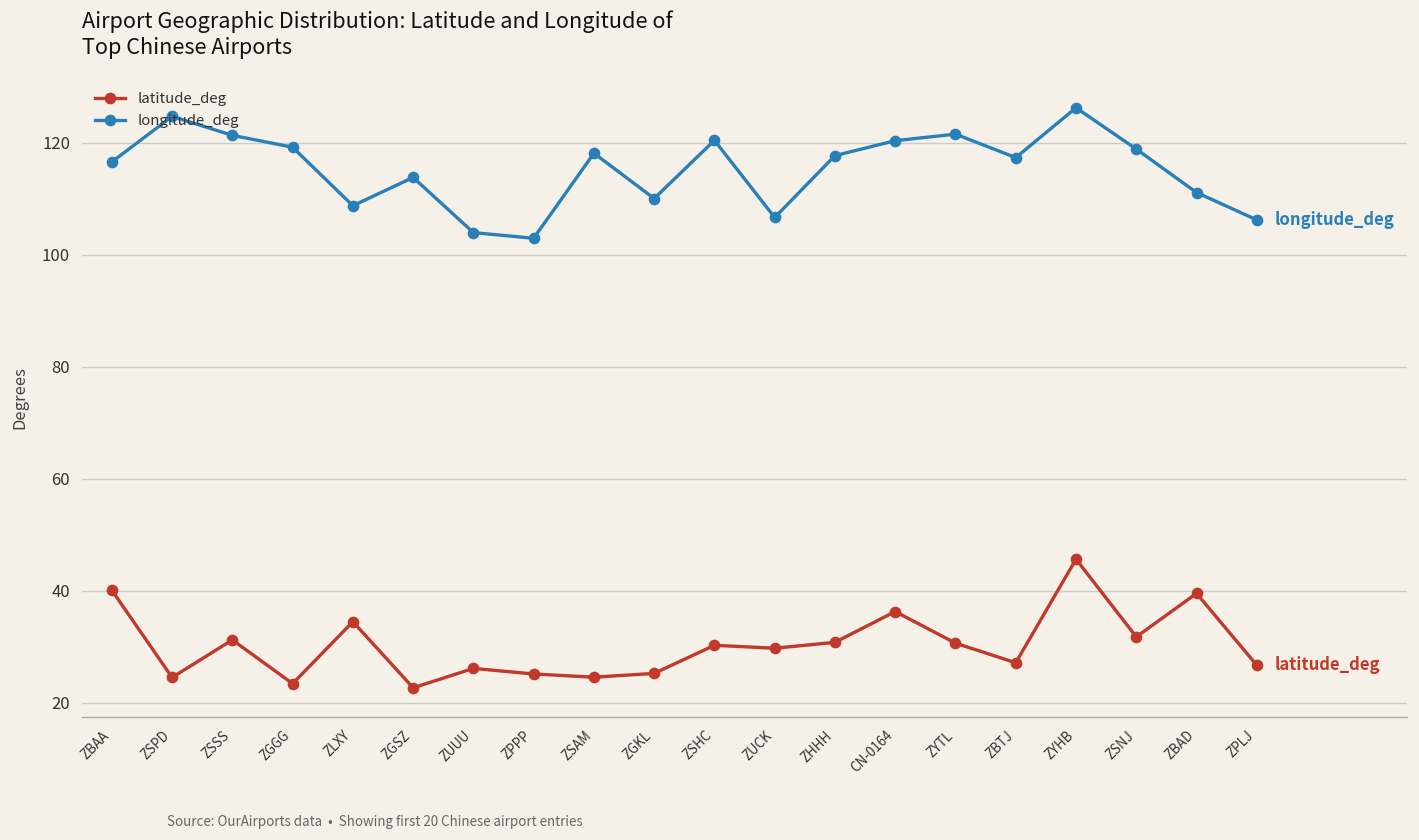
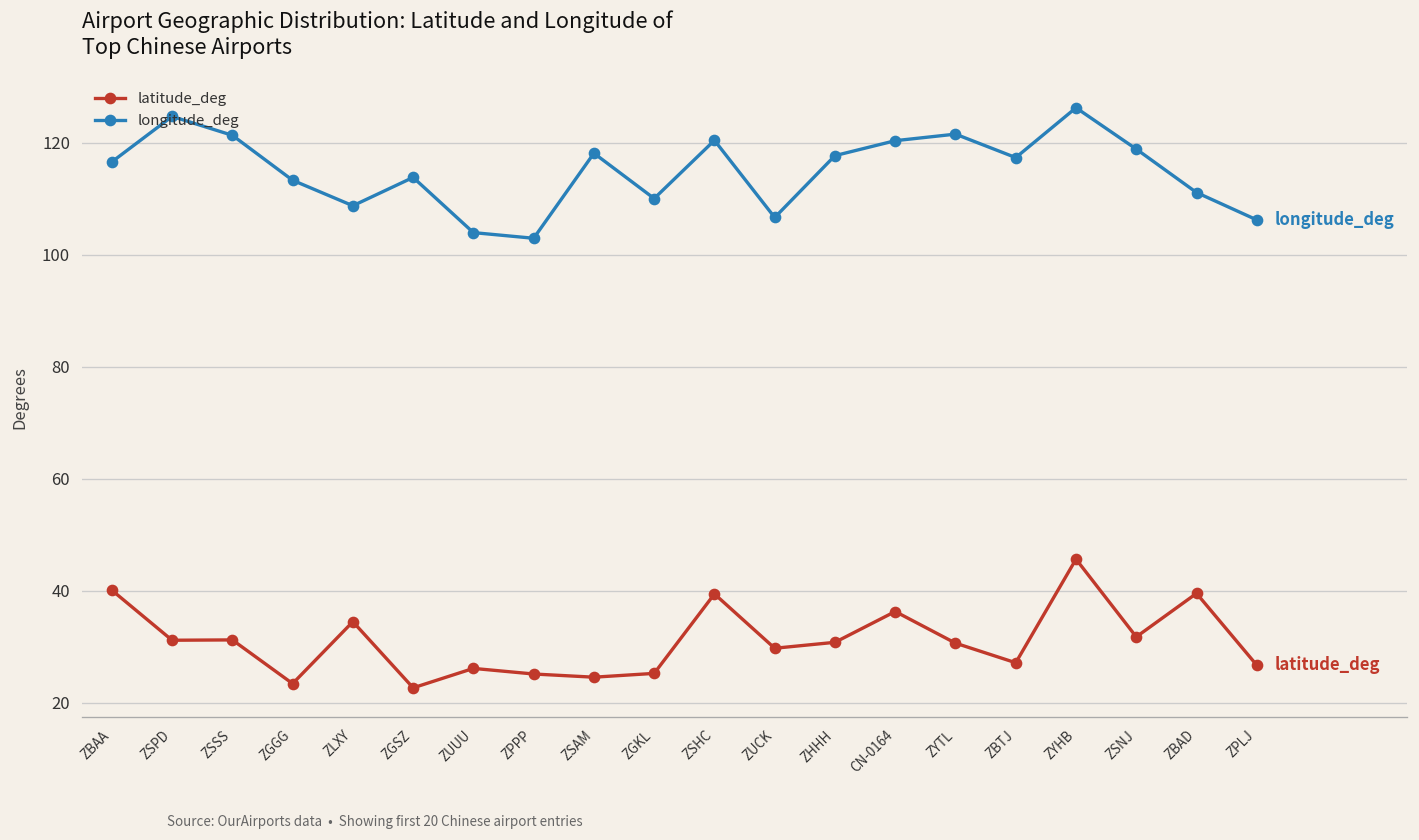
  {
    "latitude_deg": {
      "ZBAA": 40,
-     "ZSPD": 24,
+     "ZSPD": 31,
      "ZSSS": 31,
      "ZGGG": 23,
      "ZLXY": 34,
      "ZGSZ": 23,
      "ZUUU": 26,
      "ZPPP": 25,
      "ZSAM": 25,
      "ZGKL": 25,
-     "ZSHC": 30,
+     "ZSHC": 39,
      "ZUCK": 30,
      "ZHHH": 31,
      "CN-0164": 36,
      "ZYTL": 31,
      "ZBTJ": 27,
      "ZYHB": 46,
      "ZSNJ": 32,
      "ZBAD": 40,
      "ZPLJ": 27
    },
    "longitude_deg": {
      "ZBAA": 117,
      "ZSPD": 125,
      "ZSSS": 121,
-     "ZGGG": 119,
+     "ZGGG": 113,
      "ZLXY": 109,
      "ZGSZ": 114,
      "ZUUU": 104,
      "ZPPP": 103,
      "ZSAM": 118,
      "ZGKL": 110,
      "ZSHC": 120,
      "ZUCK": 107,
      "ZHHH": 118,
      "CN-0164": 120,
      "ZYTL": 122,
      "ZBTJ": 117,
      "ZYHB": 126,
      "ZSNJ": 119,
      "ZBAD": 111,
      "ZPLJ": 106
    }
  }
